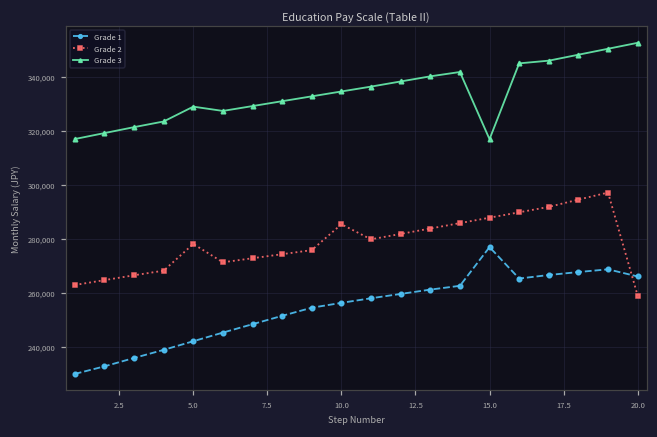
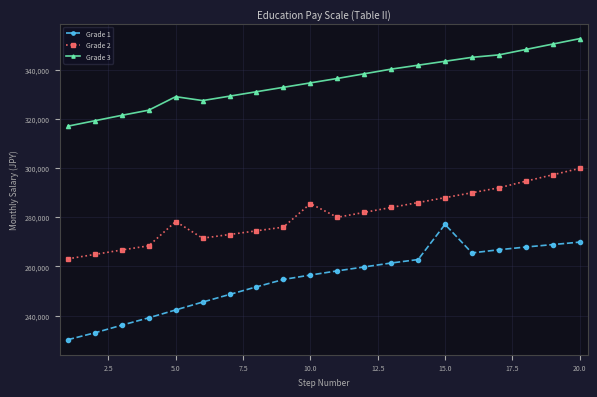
  {
    "Grade 1": {
      "5.0": "242,000",
      "10.0": "257,000",
      "15.0": "277,000",
-     "20.0": "266,000"
+     "20.0": "270,000"
    },
    "Grade 2": {
      "5.0": "278,000",
      "10.0": "286,000",
      "15.0": "288,000",
-     "20.0": "259,000"
+     "20.0": "300,000"
    },
    "Grade 3": {
      "5.0": "329,000",
      "10.0": "335,000",
-     "15.0": "317,000",
+     "15.0": "344,000",
      "20.0": "353,000"
    }
  }
